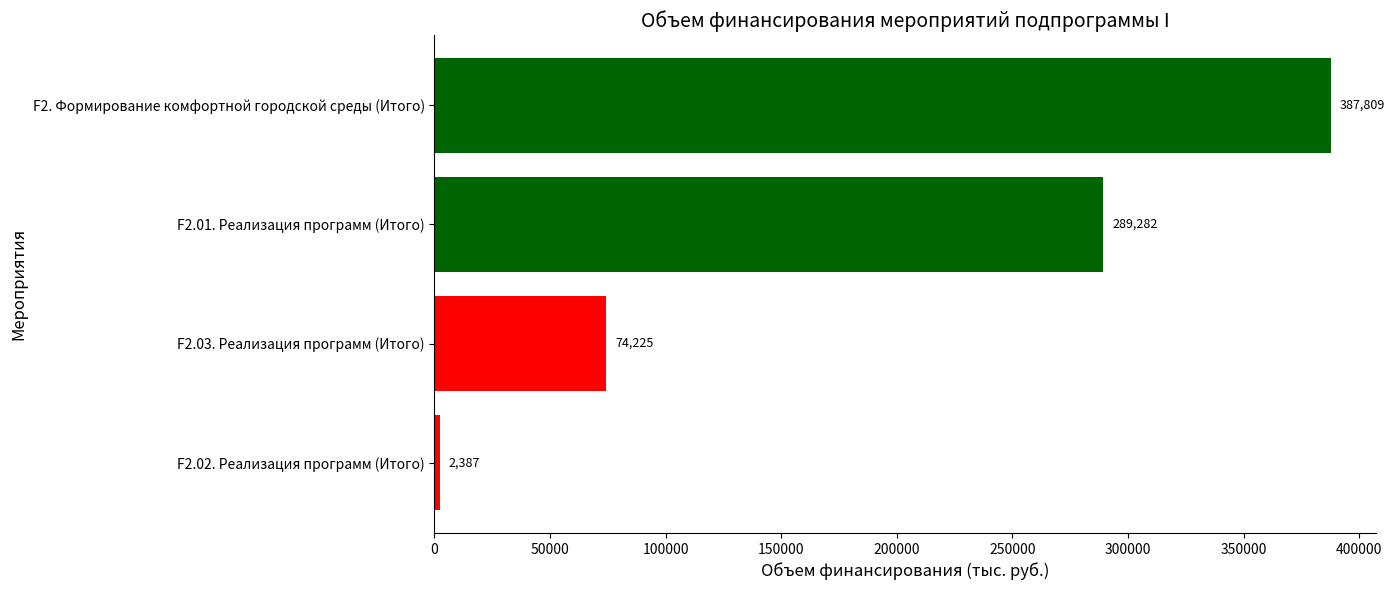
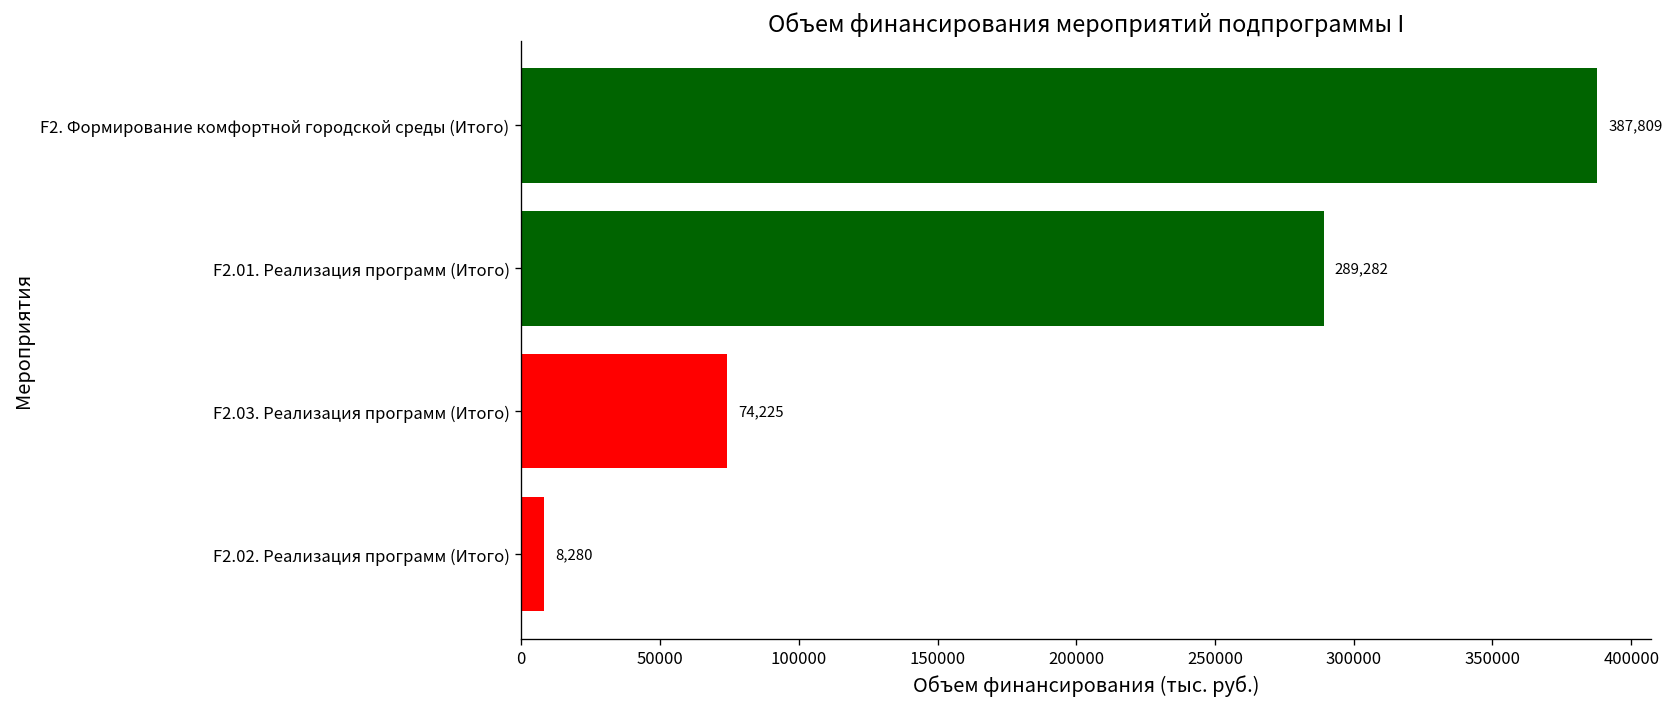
  {
    "F2. Формирование комфортной городской среды (Итого)": "387,809",
    "F2.01. Реализация программ (Итого)": "289,282",
    "F2.03. Реализация программ (Итого)": "74,225",
-   "F2.02. Реализация программ (Итого)": "2,387"
+   "F2.02. Реализация программ (Итого)": "8,280"
  }
